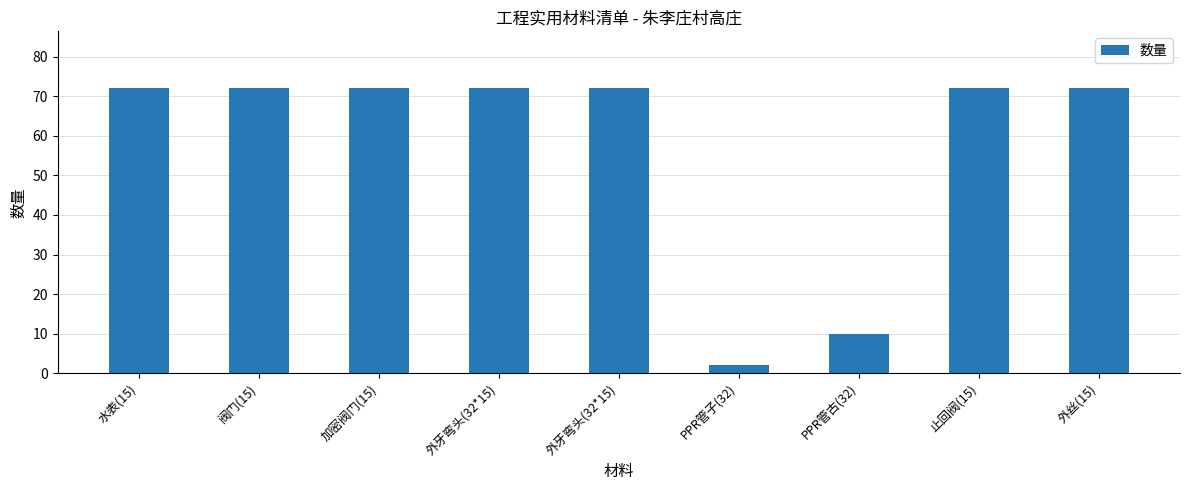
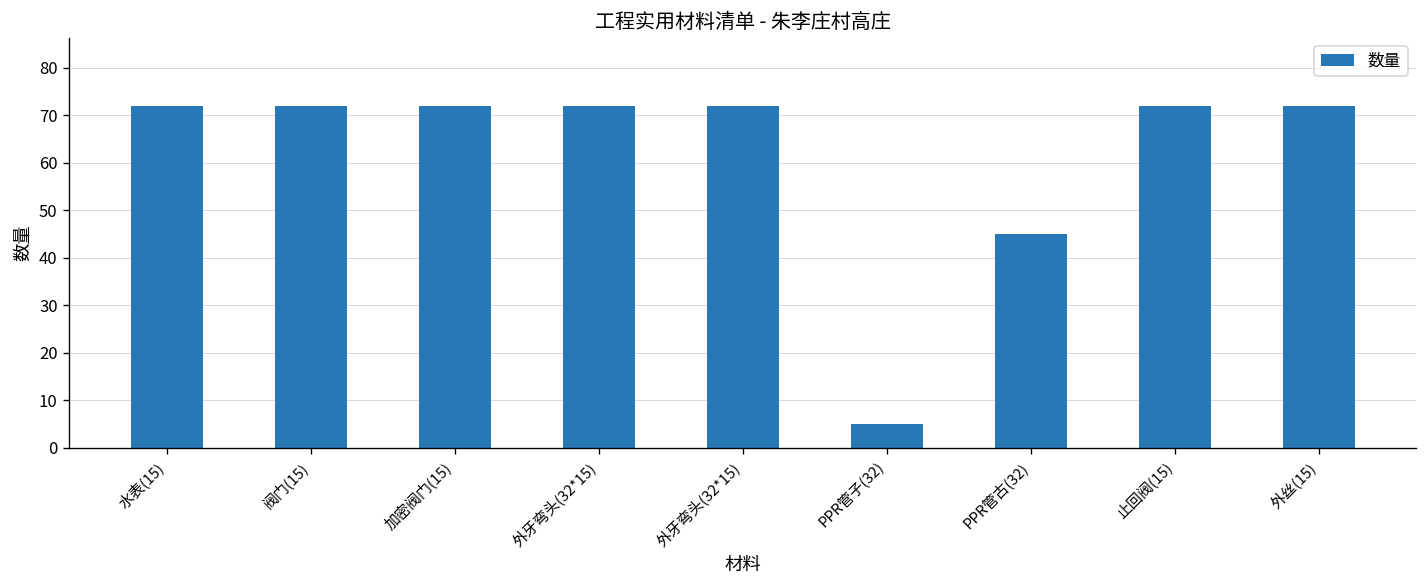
  {
    "水表(15)": 72,
    "阀门(15)": 72,
    "加密阀门(15)": 72,
-   "PPR管子(32)": 2,
-   "PPR管古(32)": 10,
+   "PPR管子(32)": 5,
+   "PPR管古(32)": 45,
    "止回阀(15)": 72,
    "外丝(15)": 72
  }
